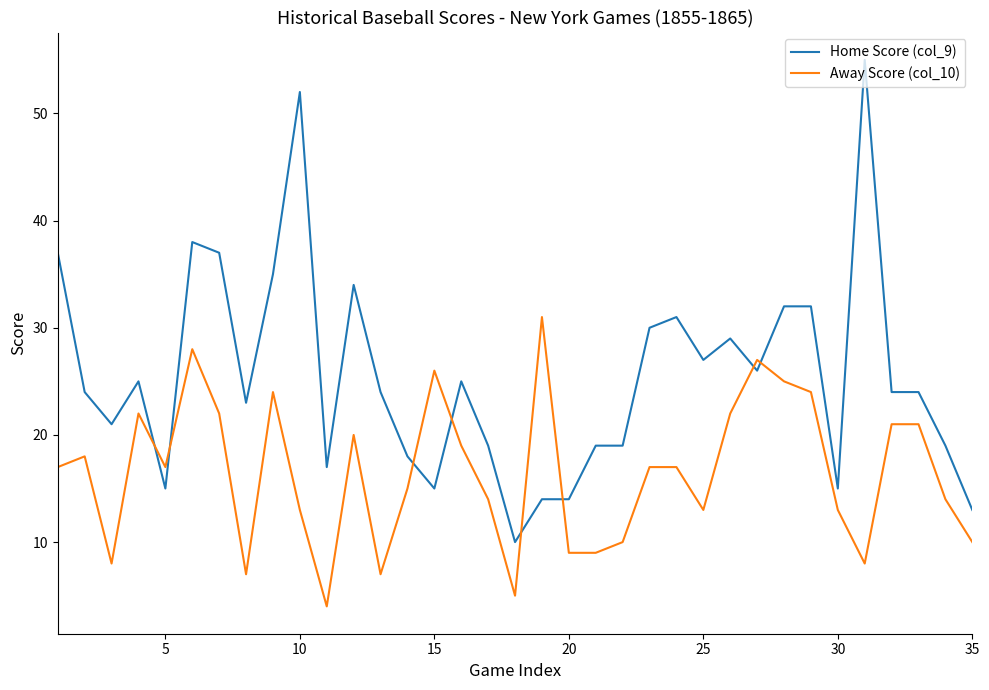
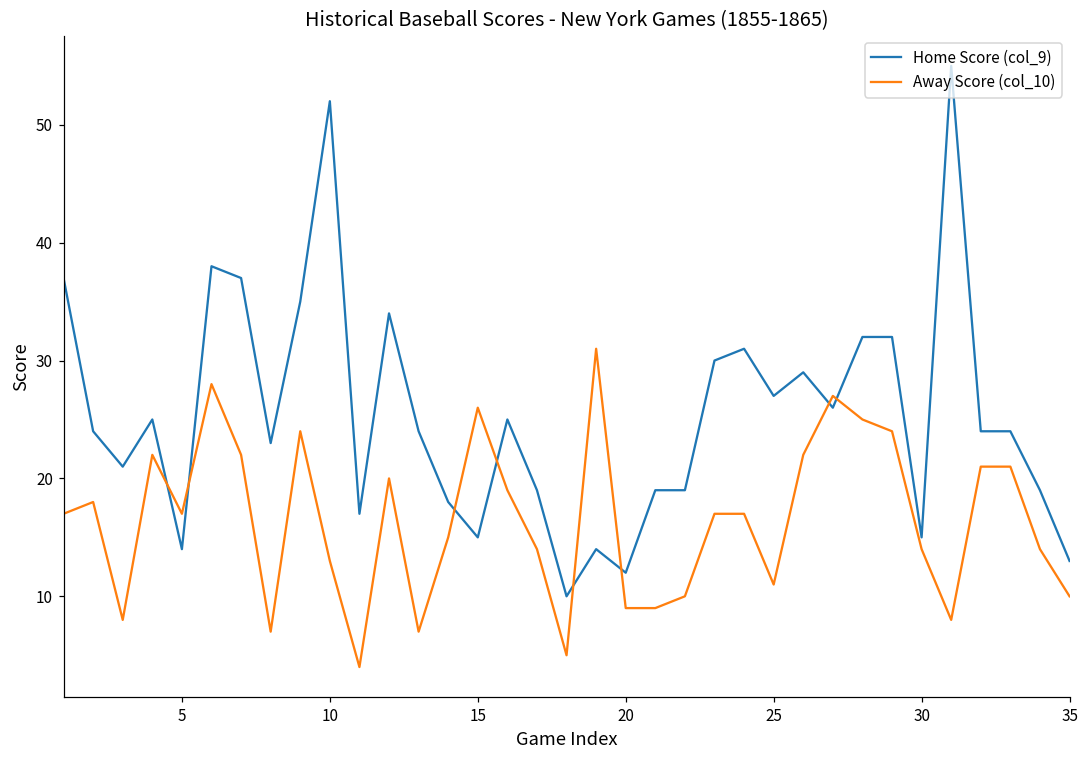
  {
    "Home Score (col_9)": {
-     "5": 15,
+     "5": 14,
      "10": 52,
      "15": 15,
-     "20": 14,
+     "20": 12,
      "25": 27,
      "30": 15,
      "35": 13
    },
    "Away Score (col_10)": {
      "5": 17,
      "10": 13,
      "15": 26,
      "20": 9,
-     "25": 13,
-     "30": 13,
+     "25": 11,
+     "30": 14,
      "35": 10
    }
  }
